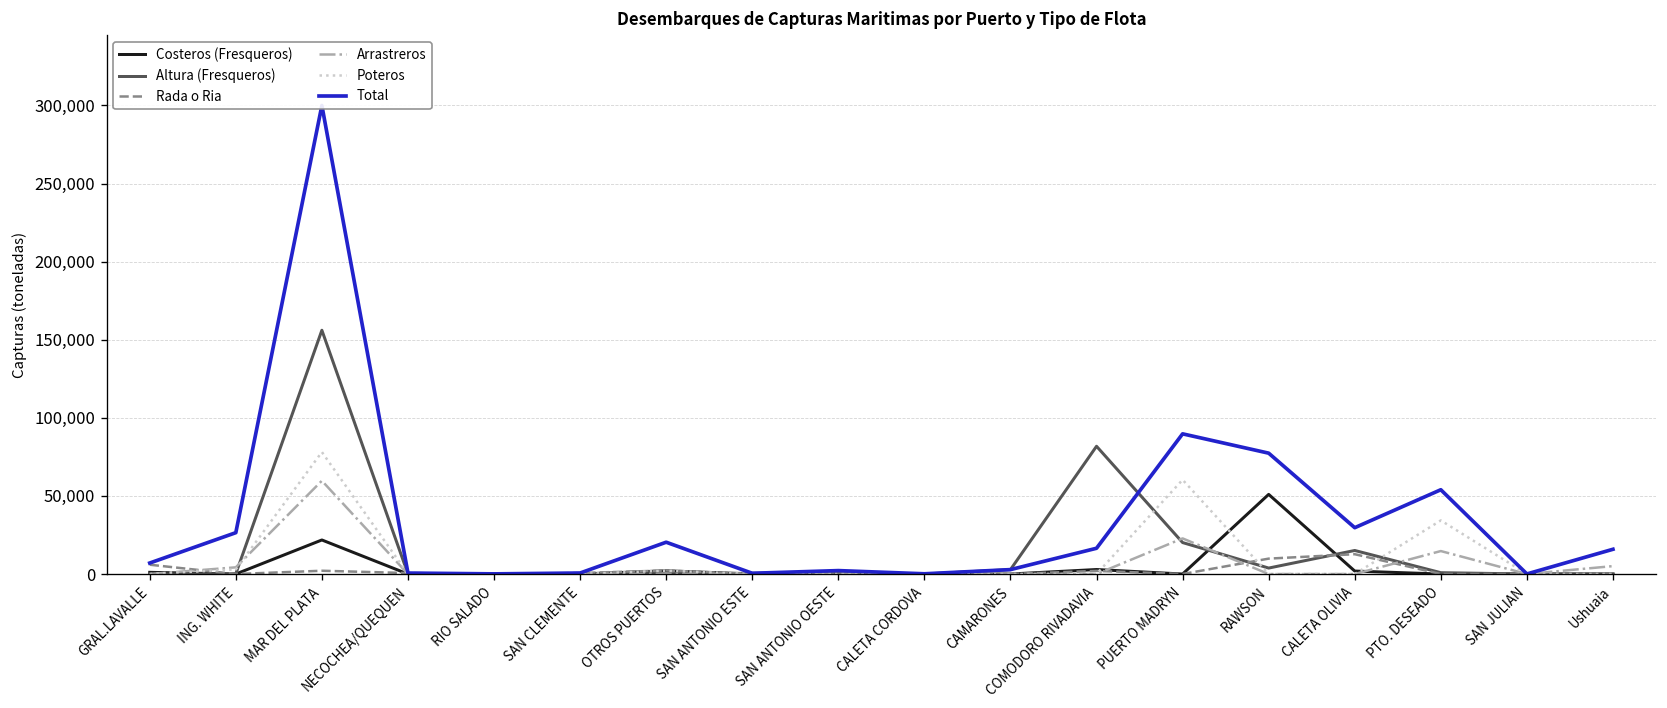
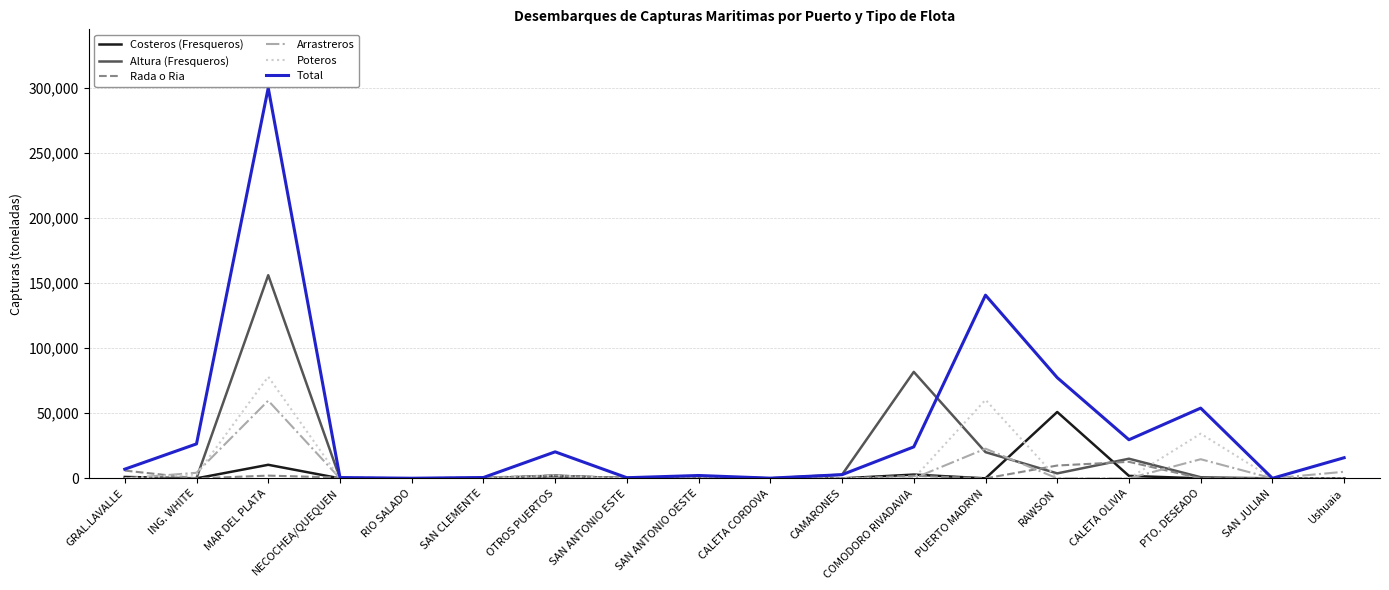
  {
    "Costeros (Fresqueros)": {
-     "MAR DEL PLATA": "22,000",
+     "MAR DEL PLATA": "10,000",
      "RAWSON": "51,000"
    },
    "Altura (Fresqueros)": {
      "MAR DEL PLATA": "156,000",
      "COMODORO RIVADAVIA": "82,000",
      "PUERTO MADRYN": "20,000",
      "RAWSON": "4,000",
      "CALETA OLIVIA": "15,000"
    },
    "Total": {
      "ING. WHITE": "26,000",
      "MAR DEL PLATA": "300,000",
      "OTROS PUERTOS": "20,000",
-     "COMODORO RIVADAVIA": "16,000",
-     "PUERTO MADRYN": "90,000",
+     "COMODORO RIVADAVIA": "24,000",
+     "PUERTO MADRYN": "141,000",
      "RAWSON": "77,000",
      "CALETA OLIVIA": "30,000",
      "PTO. DESEADO": "54,000",
      "Ushuaia": "16,000"
    }
  }
